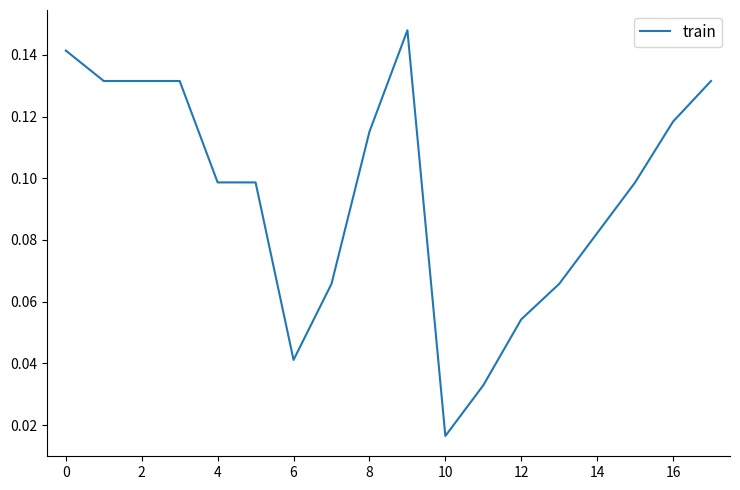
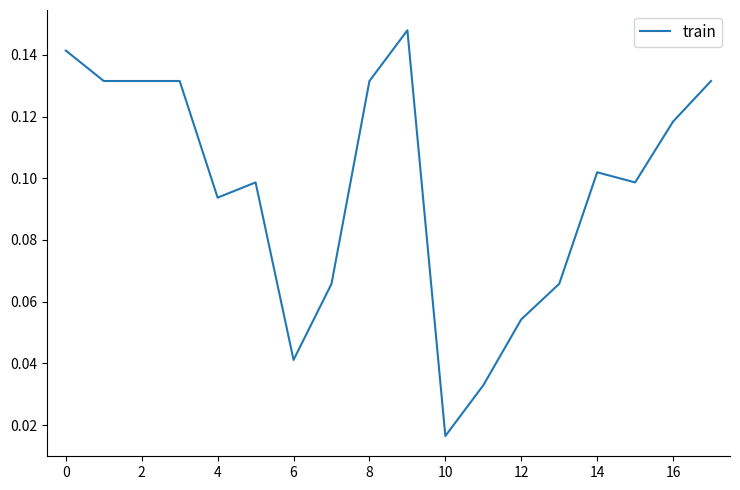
  {
    "0": 0.141,
    "2": 0.132,
-   "4": 0.099,
+   "4": 0.094,
    "6": 0.041,
-   "8": 0.115,
+   "8": 0.132,
    "10": 0.016,
    "12": 0.054,
-   "14": 0.082,
+   "14": 0.102,
    "16": 0.118
  }
